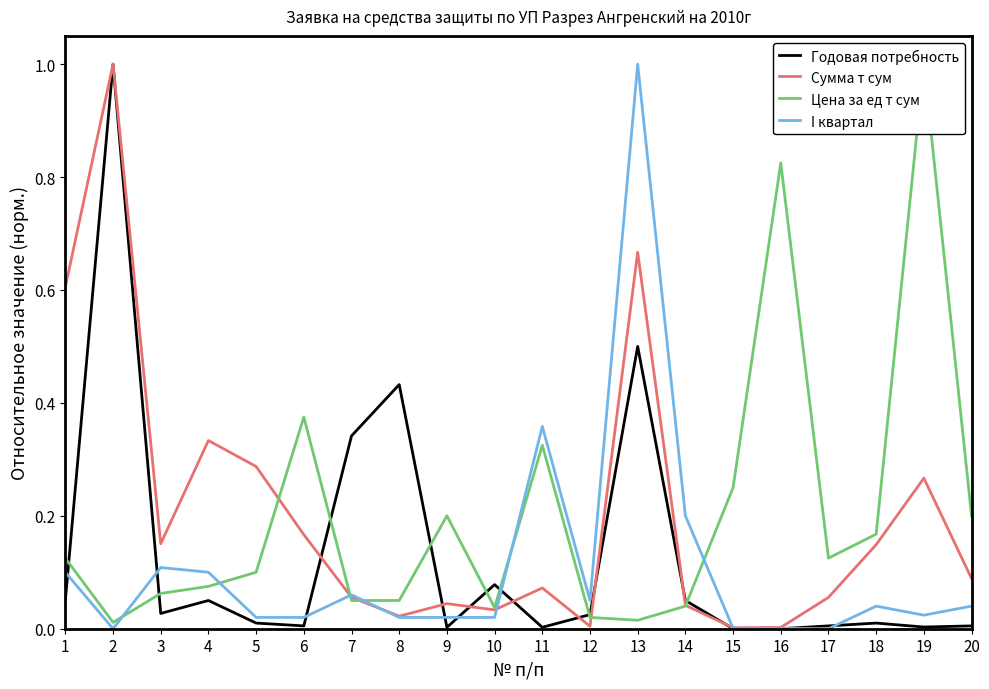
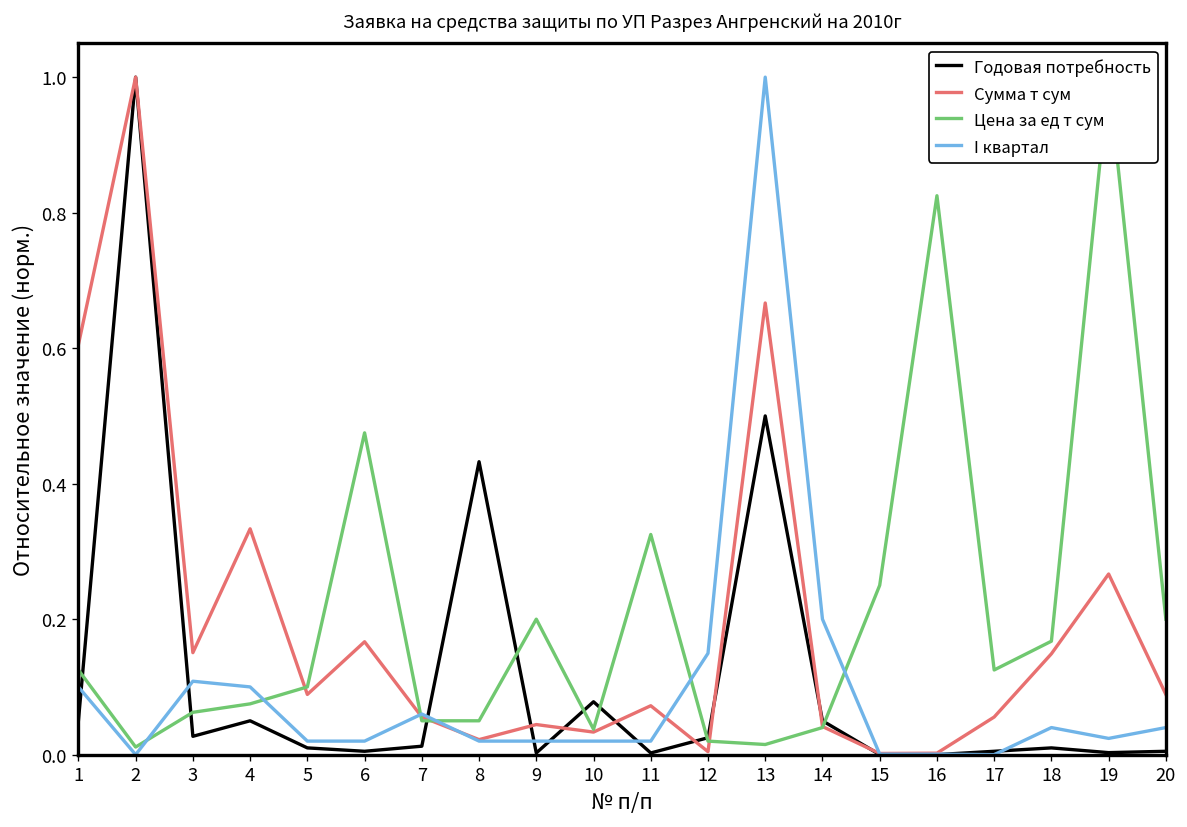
  {
    "Годовая потребность": {
      "1": 0.05,
      "3": 0.03,
      "4": 0.05,
      "5": 0.01,
      "6": 0.01,
-     "7": 0.34,
+     "7": 0.01,
      "8": 0.43,
      "9": 0.00,
      "10": 0.08,
      "11": 0.00,
      "12": 0.03,
      "13": 0.50,
      "14": 0.05,
      "17": 0.01,
      "18": 0.01,
      "19": 0.00,
      "20": 0.01
    },
    "Сумма т сум": {
      "1": 0.61,
      "3": 0.15,
      "4": 0.33,
-     "5": 0.29,
+     "5": 0.09,
      "6": 0.17,
      "7": 0.06,
      "9": 0.04,
      "11": 0.07,
      "12": 0.00,
      "13": 0.67,
      "17": 0.06,
      "18": 0.15,
      "19": 0.27,
      "20": 0.09
    },
    "Цена за ед т сум": {
      "1": 0.13,
      "2": 0.01,
      "3": 0.06,
      "4": 0.08,
      "5": 0.10,
-     "6": 0.38,
+     "6": 0.48,
      "7": 0.05,
      "8": 0.05,
      "9": 0.20,
      "11": 0.33,
      "12": 0.02,
      "13": 0.02,
      "15": 0.25,
      "16": 0.83,
      "17": 0.13,
      "18": 0.17,
      "20": 0.20
    },
    "I квартал": {
      "1": 0.10,
      "2": 0.00,
      "3": 0.11,
      "4": 0.10,
      "5": 0.02,
      "6": 0.02,
      "7": 0.06,
      "9": 0.02,
      "10": 0.02,
-     "11": 0.36,
-     "12": 0.05,
+     "11": 0.02,
+     "12": 0.15,
      "13": 1.00,
      "14": 0.20,
      "17": 0.00,
      "18": 0.04,
      "19": 0.02,
      "20": 0.04
    }
  }
